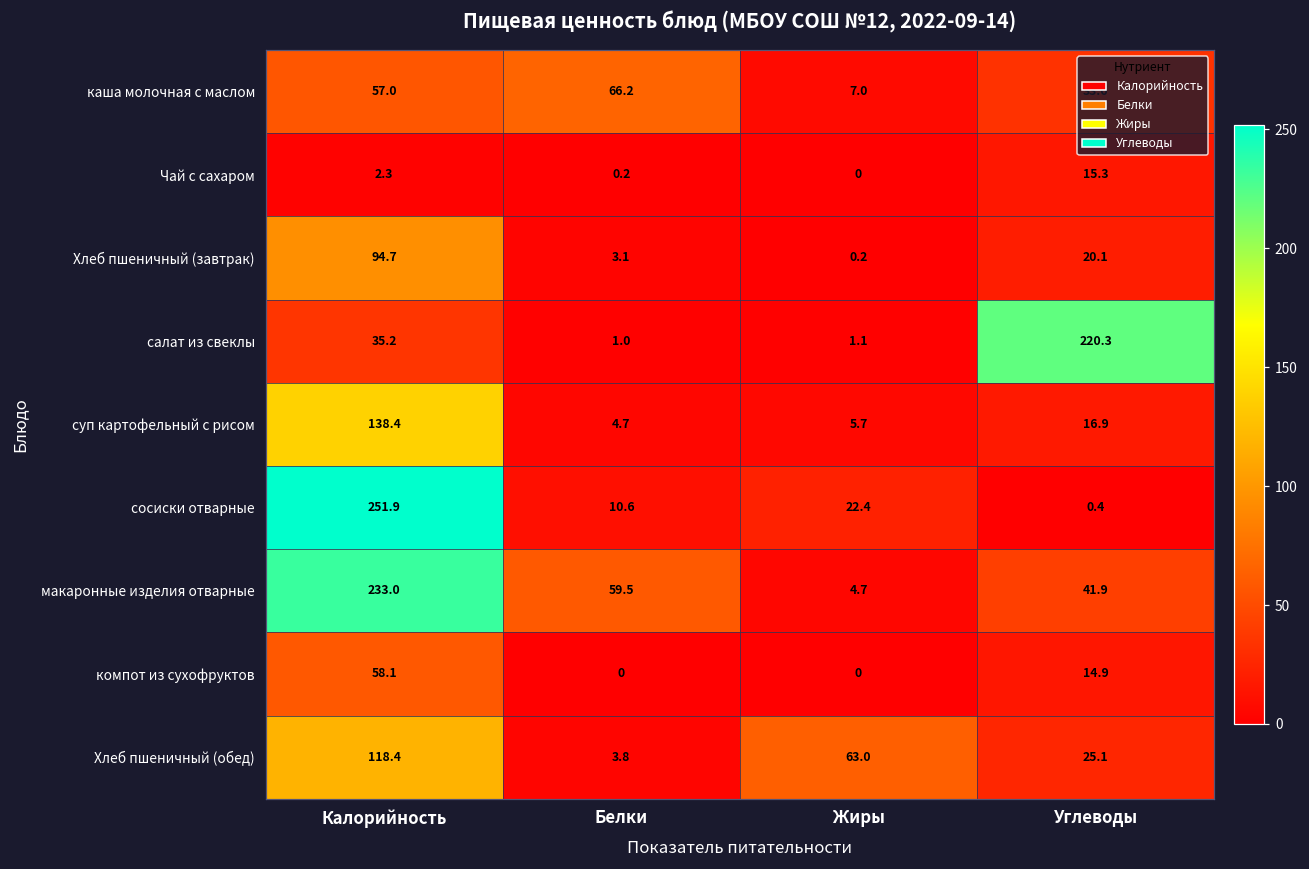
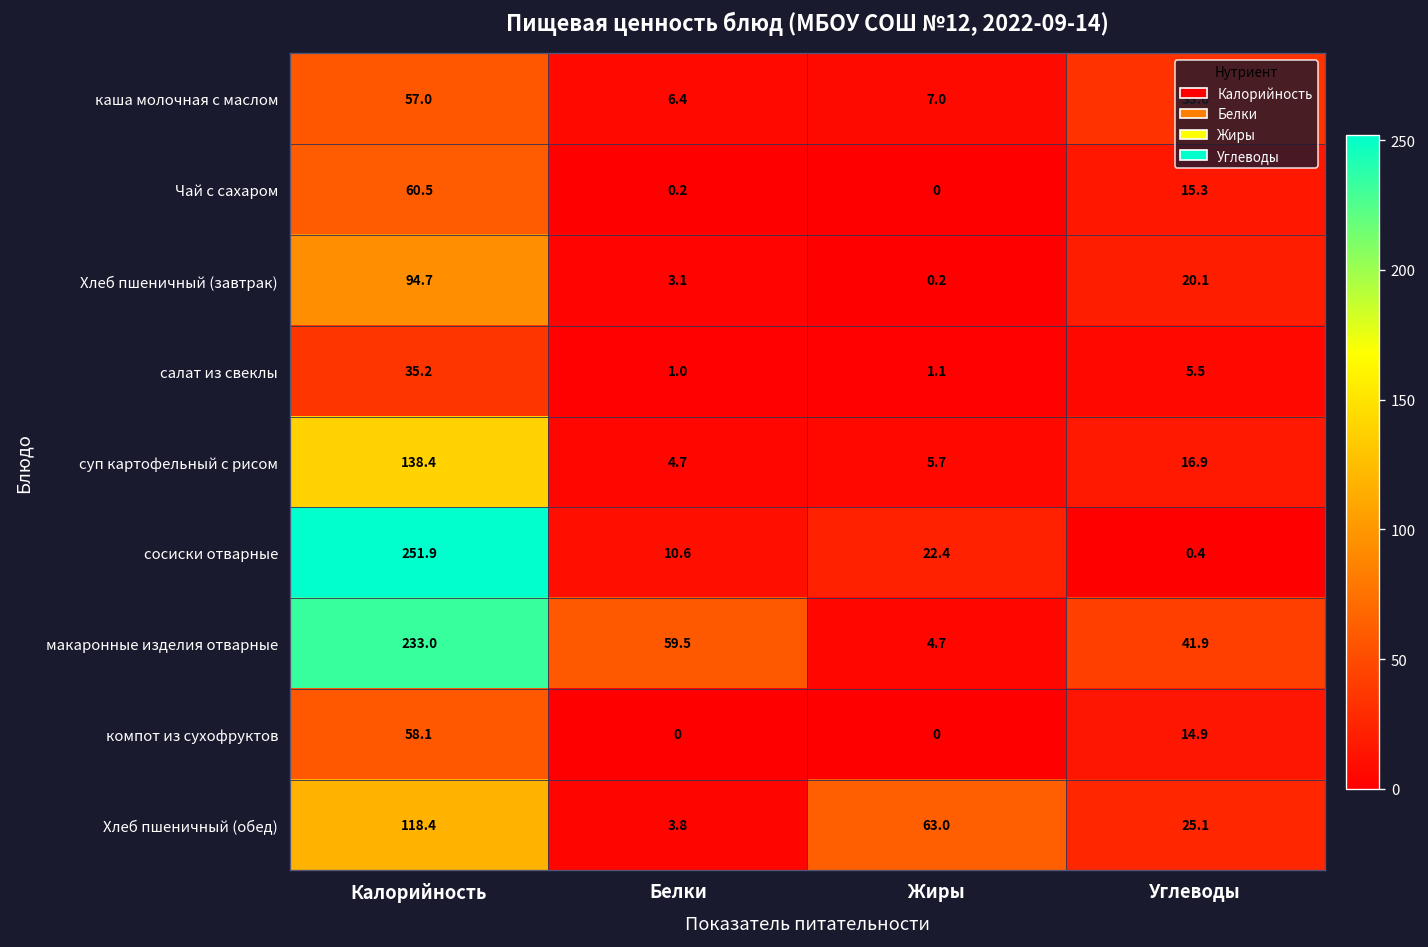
  {
    "каша молочная с маслом": {
      "Калорийность": 57.0,
-     "Белки": 66.2,
+     "Белки": 6.4,
      "Жиры": 7.0
    },
    "Чай с сахаром": {
-     "Калорийность": 2.3,
+     "Калорийность": 60.5,
      "Белки": 0.2,
      "Жиры": 0,
      "Углеводы": 15.3
    },
    "Хлеб пшеничный (завтрак)": {
      "Калорийность": 94.7,
      "Белки": 3.1,
      "Жиры": 0.2,
      "Углеводы": 20.1
    },
    "салат из свеклы": {
      "Калорийность": 35.2,
      "Белки": 1.0,
      "Жиры": 1.1,
-     "Углеводы": 220.3
+     "Углеводы": 5.5
    },
    "суп картофельный с рисом": {
      "Калорийность": 138.4,
      "Белки": 4.7,
      "Жиры": 5.7,
      "Углеводы": 16.9
    },
    "сосиски отварные": {
      "Калорийность": 251.9,
      "Белки": 10.6,
      "Жиры": 22.4,
      "Углеводы": 0.4
    },
    "макаронные изделия отварные": {
      "Калорийность": 233.0,
      "Белки": 59.5,
      "Жиры": 4.7,
      "Углеводы": 41.9
    },
    "компот из сухофруктов": {
      "Калорийность": 58.1,
      "Белки": 0,
      "Жиры": 0,
      "Углеводы": 14.9
    },
    "Хлеб пшеничный (обед)": {
      "Калорийность": 118.4,
      "Белки": 3.8,
      "Жиры": 63.0,
      "Углеводы": 25.1
    }
  }
